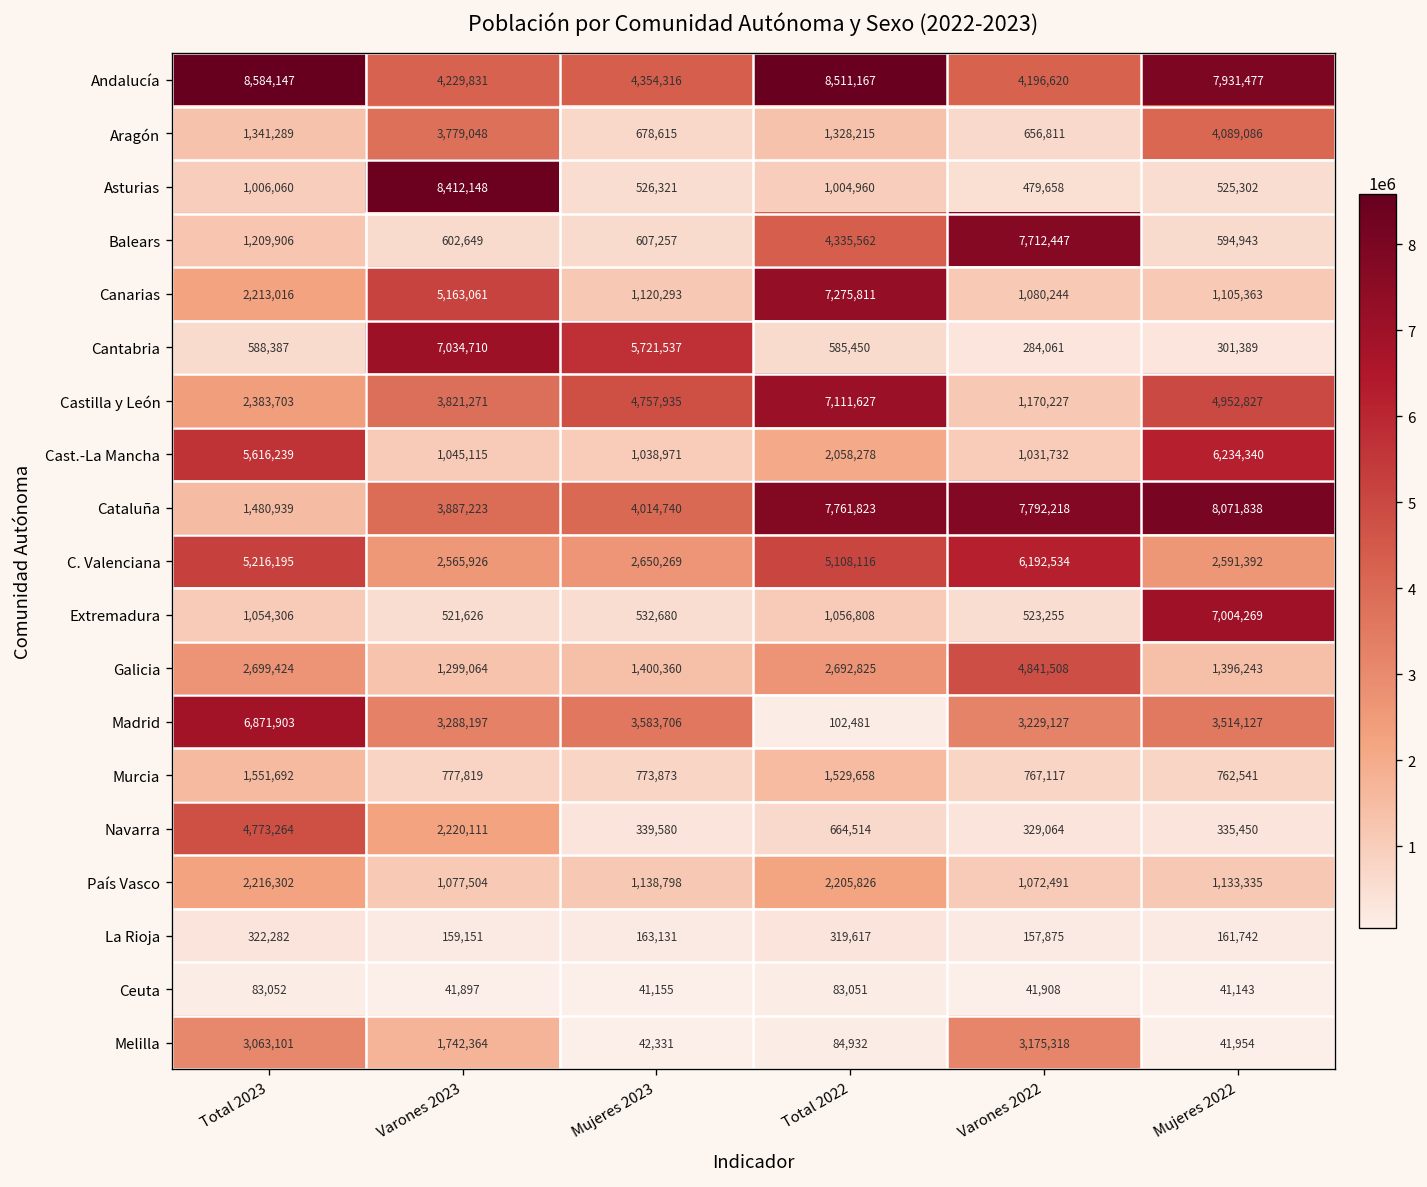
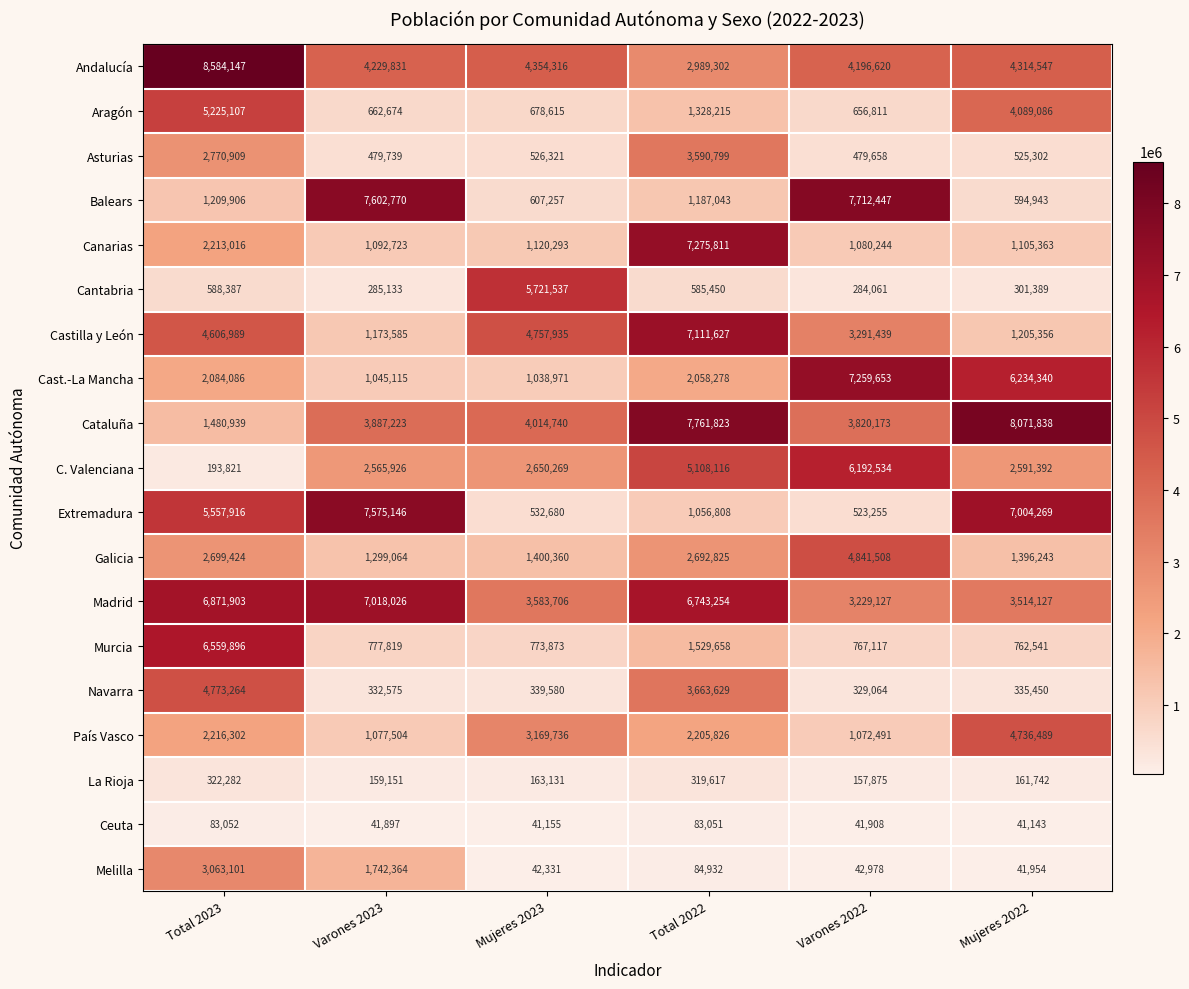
  {
    "Andalucía": {
      "Total 2023": "8,584,147",
      "Varones 2023": "4,229,831",
      "Mujeres 2023": "4,354,316",
-     "Total 2022": "8,511,167",
+     "Total 2022": "2,989,302",
      "Varones 2022": "4,196,620",
-     "Mujeres 2022": "7,931,477"
+     "Mujeres 2022": "4,314,547"
    },
    "Aragón": {
-     "Total 2023": "1,341,289",
-     "Varones 2023": "3,779,048",
+     "Total 2023": "5,225,107",
+     "Varones 2023": "662,674",
      "Mujeres 2023": "678,615",
      "Total 2022": "1,328,215",
      "Varones 2022": "656,811",
      "Mujeres 2022": "4,089,086"
    },
    "Asturias": {
-     "Total 2023": "1,006,060",
-     "Varones 2023": "8,412,148",
+     "Total 2023": "2,770,909",
+     "Varones 2023": "479,739",
      "Mujeres 2023": "526,321",
-     "Total 2022": "1,004,960",
+     "Total 2022": "3,590,799",
      "Varones 2022": "479,658",
      "Mujeres 2022": "525,302"
    },
    "Balears": {
      "Total 2023": "1,209,906",
-     "Varones 2023": "602,649",
+     "Varones 2023": "7,602,770",
      "Mujeres 2023": "607,257",
-     "Total 2022": "4,335,562",
+     "Total 2022": "1,187,043",
      "Varones 2022": "7,712,447",
      "Mujeres 2022": "594,943"
    },
    "Canarias": {
      "Total 2023": "2,213,016",
-     "Varones 2023": "5,163,061",
+     "Varones 2023": "1,092,723",
      "Mujeres 2023": "1,120,293",
      "Total 2022": "7,275,811",
      "Varones 2022": "1,080,244",
      "Mujeres 2022": "1,105,363"
    },
    "Cantabria": {
      "Total 2023": "588,387",
-     "Varones 2023": "7,034,710",
+     "Varones 2023": "285,133",
      "Mujeres 2023": "5,721,537",
      "Total 2022": "585,450",
      "Varones 2022": "284,061",
      "Mujeres 2022": "301,389"
    },
    "Castilla y León": {
-     "Total 2023": "2,383,703",
-     "Varones 2023": "3,821,271",
+     "Total 2023": "4,606,989",
+     "Varones 2023": "1,173,585",
      "Mujeres 2023": "4,757,935",
      "Total 2022": "7,111,627",
-     "Varones 2022": "1,170,227",
-     "Mujeres 2022": "4,952,827"
+     "Varones 2022": "3,291,439",
+     "Mujeres 2022": "1,205,356"
    },
    "Cast.-La Mancha": {
-     "Total 2023": "5,616,239",
+     "Total 2023": "2,084,086",
      "Varones 2023": "1,045,115",
      "Mujeres 2023": "1,038,971",
      "Total 2022": "2,058,278",
-     "Varones 2022": "1,031,732",
+     "Varones 2022": "7,259,653",
      "Mujeres 2022": "6,234,340"
    },
    "Cataluña": {
      "Total 2023": "1,480,939",
      "Varones 2023": "3,887,223",
      "Mujeres 2023": "4,014,740",
      "Total 2022": "7,761,823",
-     "Varones 2022": "7,792,218",
+     "Varones 2022": "3,820,173",
      "Mujeres 2022": "8,071,838"
    },
    "C. Valenciana": {
-     "Total 2023": "5,216,195",
+     "Total 2023": "193,821",
      "Varones 2023": "2,565,926",
      "Mujeres 2023": "2,650,269",
      "Total 2022": "5,108,116",
      "Varones 2022": "6,192,534",
      "Mujeres 2022": "2,591,392"
    },
    "Extremadura": {
-     "Total 2023": "1,054,306",
-     "Varones 2023": "521,626",
+     "Total 2023": "5,557,916",
+     "Varones 2023": "7,575,146",
      "Mujeres 2023": "532,680",
      "Total 2022": "1,056,808",
      "Varones 2022": "523,255",
      "Mujeres 2022": "7,004,269"
    },
    "Galicia": {
      "Total 2023": "2,699,424",
      "Varones 2023": "1,299,064",
      "Mujeres 2023": "1,400,360",
      "Total 2022": "2,692,825",
      "Varones 2022": "4,841,508",
      "Mujeres 2022": "1,396,243"
    },
    "Madrid": {
      "Total 2023": "6,871,903",
-     "Varones 2023": "3,288,197",
+     "Varones 2023": "7,018,026",
      "Mujeres 2023": "3,583,706",
-     "Total 2022": "102,481",
+     "Total 2022": "6,743,254",
      "Varones 2022": "3,229,127",
      "Mujeres 2022": "3,514,127"
    },
    "Murcia": {
-     "Total 2023": "1,551,692",
+     "Total 2023": "6,559,896",
      "Varones 2023": "777,819",
      "Mujeres 2023": "773,873",
      "Total 2022": "1,529,658",
      "Varones 2022": "767,117",
      "Mujeres 2022": "762,541"
    },
    "Navarra": {
      "Total 2023": "4,773,264",
-     "Varones 2023": "2,220,111",
+     "Varones 2023": "332,575",
      "Mujeres 2023": "339,580",
-     "Total 2022": "664,514",
+     "Total 2022": "3,663,629",
      "Varones 2022": "329,064",
      "Mujeres 2022": "335,450"
    },
    "País Vasco": {
      "Total 2023": "2,216,302",
      "Varones 2023": "1,077,504",
-     "Mujeres 2023": "1,138,798",
+     "Mujeres 2023": "3,169,736",
      "Total 2022": "2,205,826",
      "Varones 2022": "1,072,491",
-     "Mujeres 2022": "1,133,335"
+     "Mujeres 2022": "4,736,489"
    },
    "La Rioja": {
      "Total 2023": "322,282",
      "Varones 2023": "159,151",
      "Mujeres 2023": "163,131",
      "Total 2022": "319,617",
      "Varones 2022": "157,875",
      "Mujeres 2022": "161,742"
    },
    "Ceuta": {
      "Total 2023": "83,052",
      "Varones 2023": "41,897",
      "Mujeres 2023": "41,155",
      "Total 2022": "83,051",
      "Varones 2022": "41,908",
      "Mujeres 2022": "41,143"
    },
    "Melilla": {
      "Total 2023": "3,063,101",
      "Varones 2023": "1,742,364",
      "Mujeres 2023": "42,331",
      "Total 2022": "84,932",
-     "Varones 2022": "3,175,318",
+     "Varones 2022": "42,978",
      "Mujeres 2022": "41,954"
    }
  }
